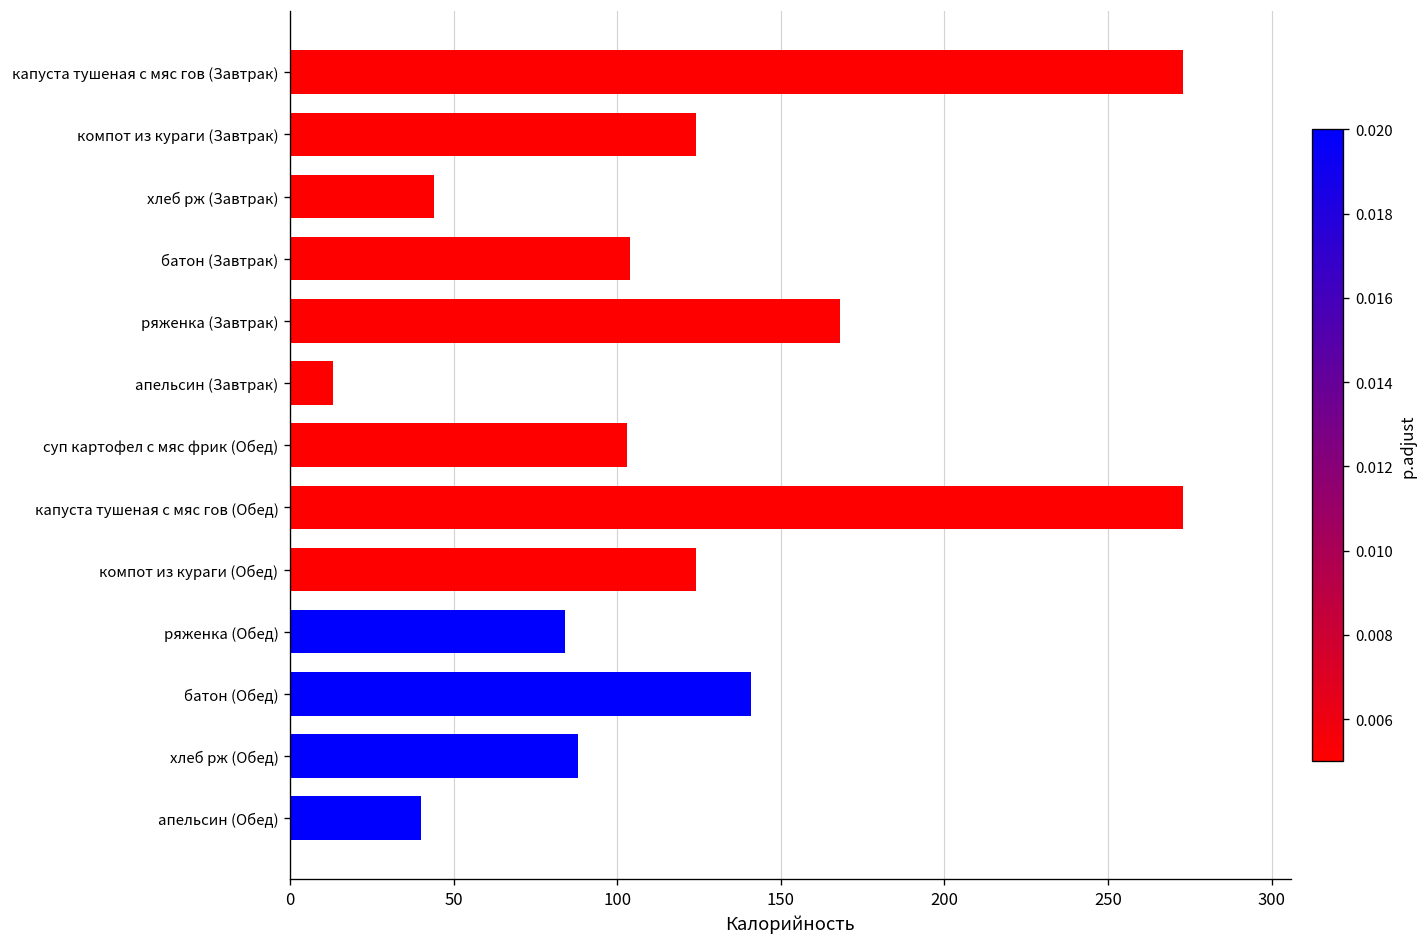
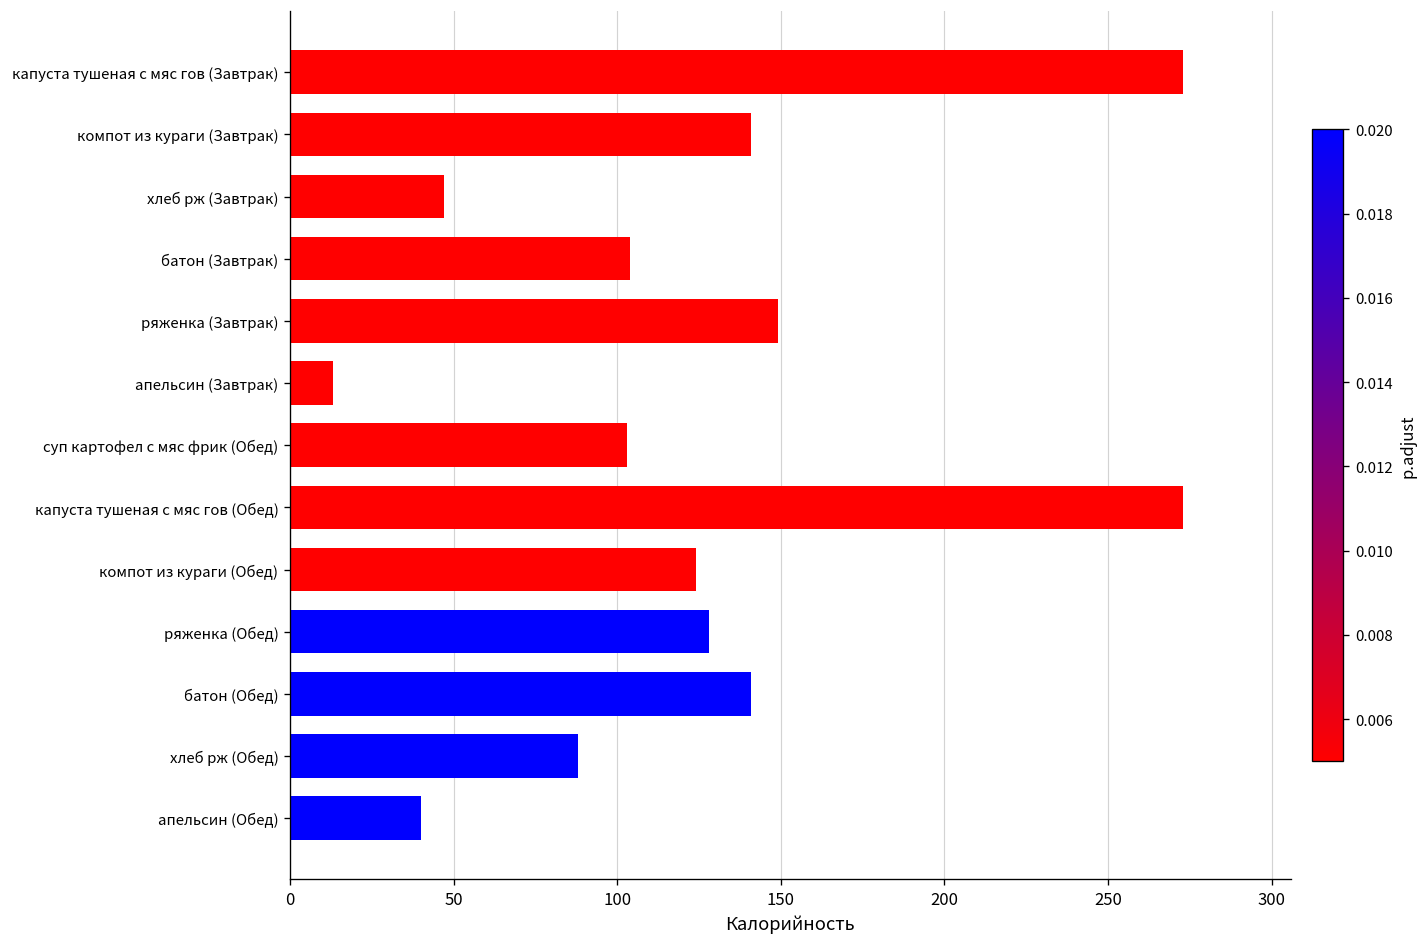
  {
    "капуста тушеная с мяс гов (Завтрак)": 273,
-   "компот из кураги (Завтрак)": 124,
-   "хлеб рж (Завтрак)": 44,
+   "компот из кураги (Завтрак)": 141,
+   "хлеб рж (Завтрак)": 47,
    "батон (Завтрак)": 104,
-   "ряженка (Завтрак)": 168,
+   "ряженка (Завтрак)": 149,
    "апельсин (Завтрак)": 13,
    "суп картофел с мяс фрик (Обед)": 103,
    "капуста тушеная с мяс гов (Обед)": 273,
    "компот из кураги (Обед)": 124,
-   "ряженка (Обед)": 84,
+   "ряженка (Обед)": 128,
    "батон (Обед)": 141,
    "хлеб рж (Обед)": 88,
    "апельсин (Обед)": 40
  }
